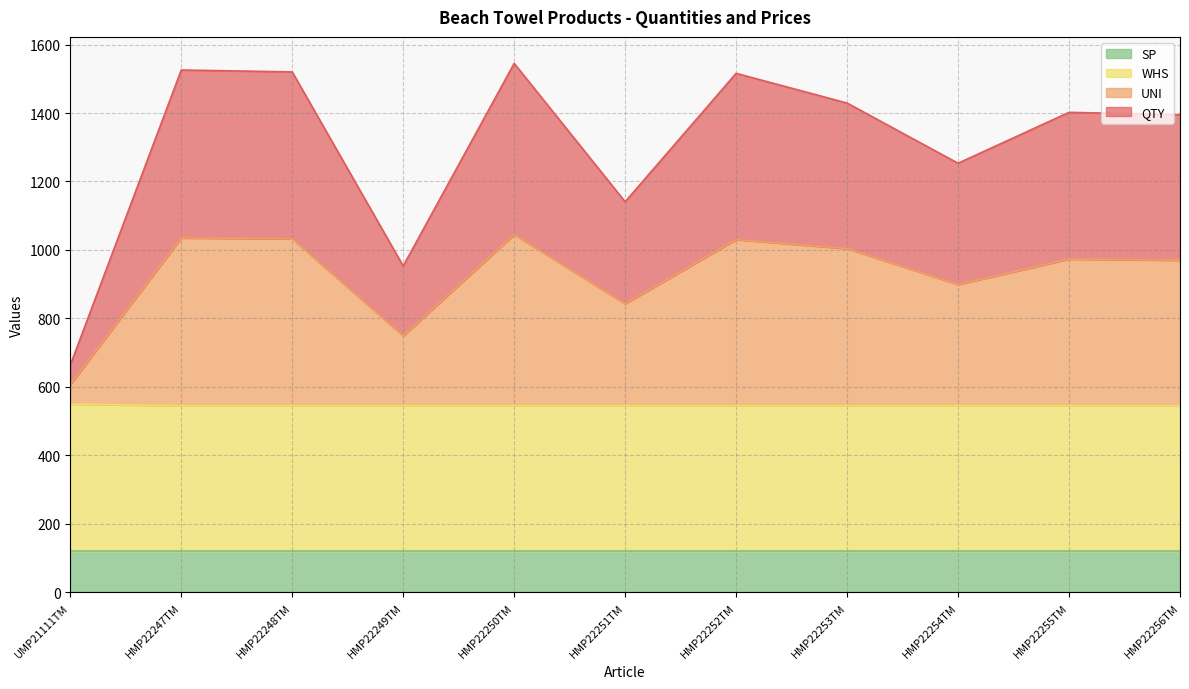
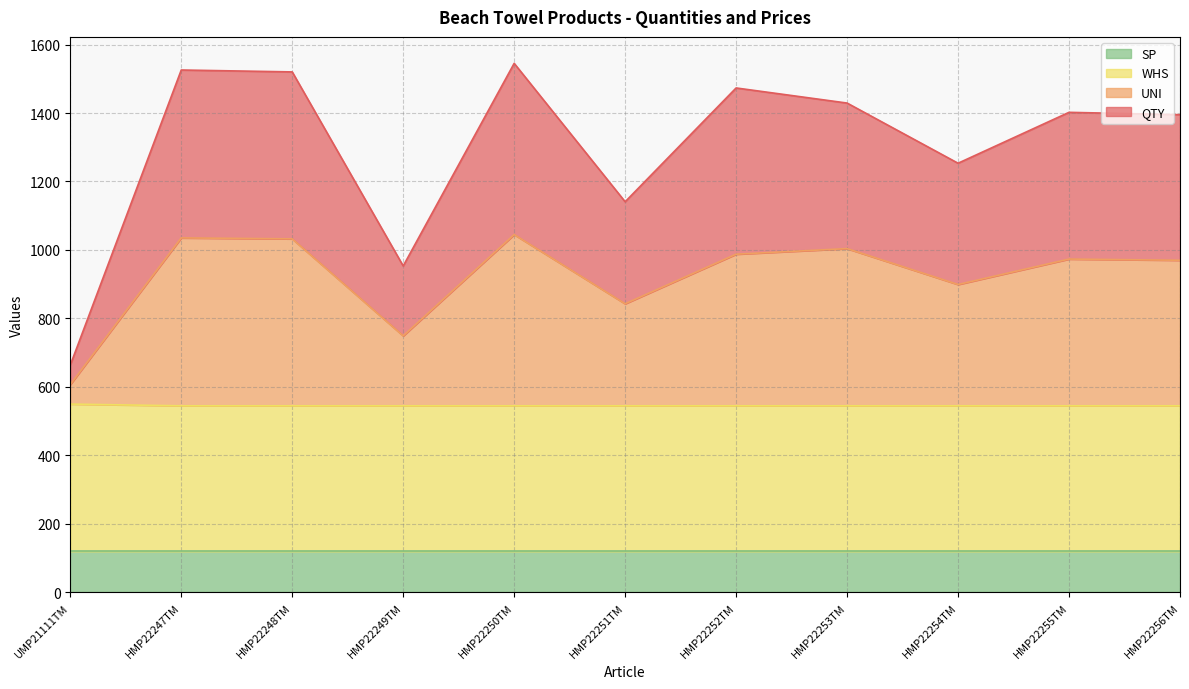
  {
    "SP": {
      "UMP21111TM": 120,
      "HMP22247TM": 120,
      "HMP22248TM": 120,
      "HMP22249TM": 120,
      "HMP22250TM": 120,
      "HMP22251TM": 120,
      "HMP22252TM": 120,
      "HMP22253TM": 120,
      "HMP22254TM": 120,
      "HMP22255TM": 120,
      "HMP22256TM": 120
    },
    "WHS": {
      "UMP21111TM": 430,
      "HMP22247TM": 430,
      "HMP22248TM": 430,
      "HMP22249TM": 430,
      "HMP22250TM": 430,
      "HMP22251TM": 430,
      "HMP22252TM": 430,
      "HMP22253TM": 430,
      "HMP22254TM": 430,
      "HMP22255TM": 430,
      "HMP22256TM": 430
    },
    "UNI": {
      "UMP21111TM": 60,
      "HMP22247TM": 490,
      "HMP22248TM": 490,
      "HMP22249TM": 200,
      "HMP22250TM": 500,
      "HMP22251TM": 300,
-     "HMP22252TM": 490,
+     "HMP22252TM": 440,
      "HMP22253TM": 460,
      "HMP22254TM": 350,
      "HMP22255TM": 430,
      "HMP22256TM": 430
    },
    "QTY": {
      "UMP21111TM": 60,
      "HMP22247TM": 490,
      "HMP22248TM": 490,
      "HMP22249TM": 200,
      "HMP22250TM": 500,
      "HMP22251TM": 300,
      "HMP22252TM": 490,
      "HMP22253TM": 430,
      "HMP22254TM": 350,
      "HMP22255TM": 430,
      "HMP22256TM": 430
    }
  }
